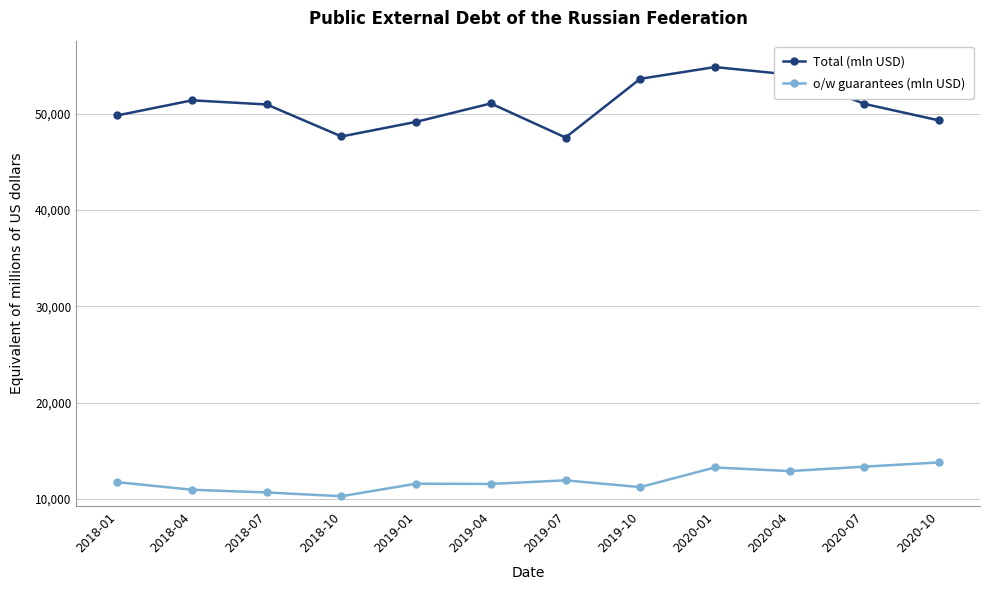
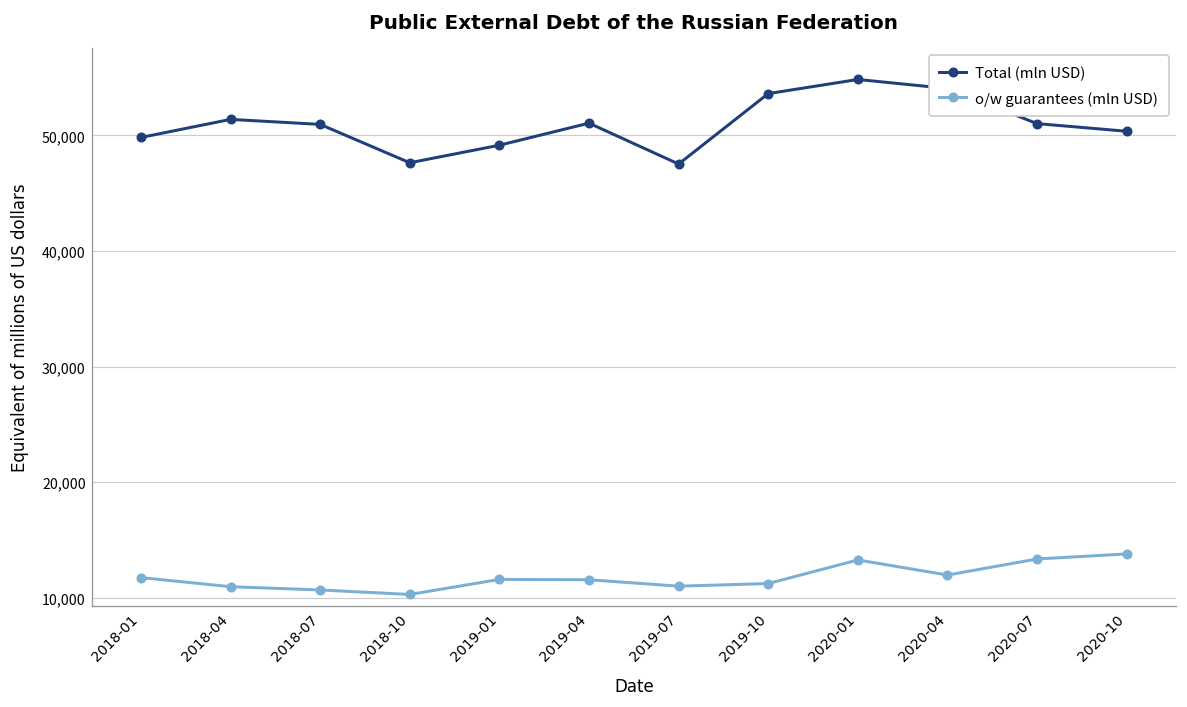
  {
    "Total (mln USD)": {
      "2018-01": "50,000",
      "2018-04": "51,000",
      "2018-07": "51,000",
      "2018-10": "48,000",
      "2019-01": "49,000",
      "2019-04": "51,000",
      "2019-07": "48,000",
      "2019-10": "54,000",
      "2020-01": "55,000",
      "2020-07": "51,000",
-     "2020-10": "49,000"
+     "2020-10": "50,000"
    },
    "o/w guarantees (mln USD)": {
      "2018-01": "12,000",
      "2018-04": "11,000",
      "2018-07": "11,000",
      "2018-10": "10,000",
      "2019-01": "12,000",
      "2019-04": "12,000",
-     "2019-07": "12,000",
+     "2019-07": "11,000",
      "2019-10": "11,000",
      "2020-01": "13,000",
-     "2020-04": "13,000",
+     "2020-04": "12,000",
      "2020-07": "13,000",
      "2020-10": "14,000"
    }
  }
